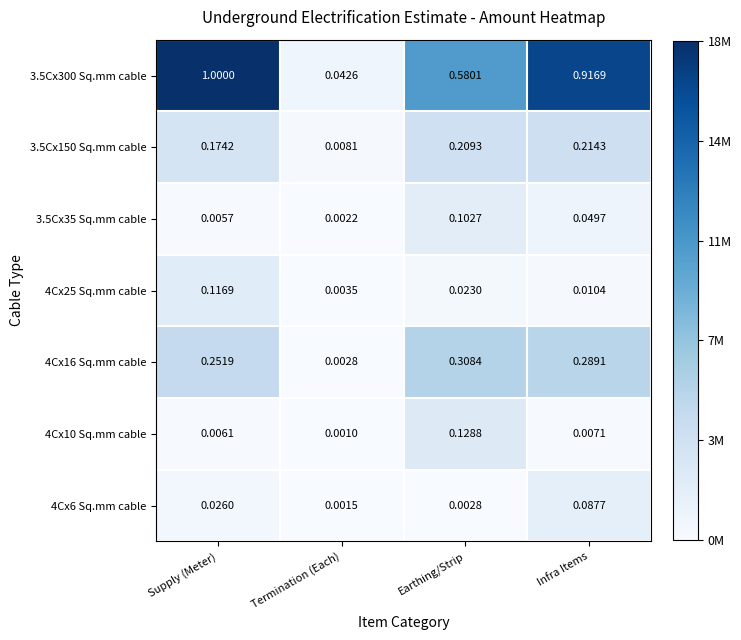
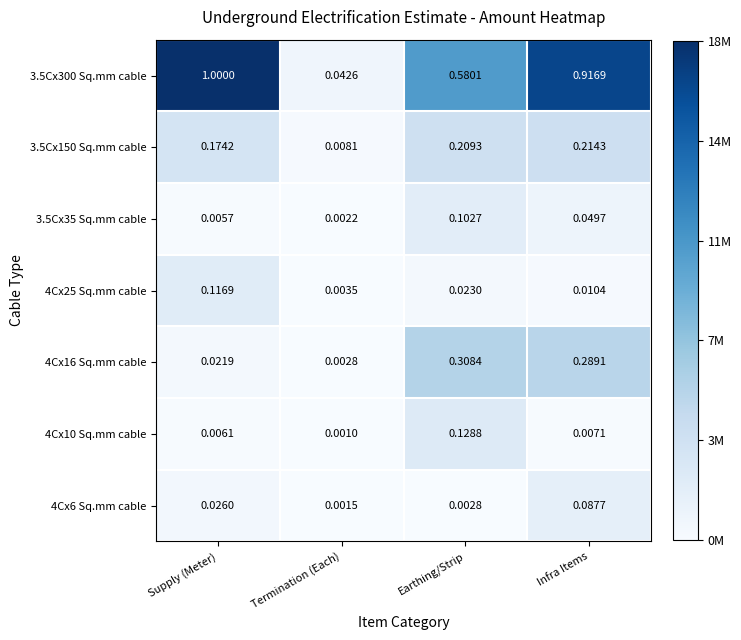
  {
    "3.5Cx300 Sq.mm cable": {
      "Supply (Meter)": 1.0000,
      "Termination (Each)": 0.0426,
      "Earthing/Strip": 0.5801,
      "Infra Items": 0.9169
    },
    "3.5Cx150 Sq.mm cable": {
      "Supply (Meter)": 0.1742,
      "Termination (Each)": 0.0081,
      "Earthing/Strip": 0.2093,
      "Infra Items": 0.2143
    },
    "3.5Cx35 Sq.mm cable": {
      "Supply (Meter)": 0.0057,
      "Termination (Each)": 0.0022,
      "Earthing/Strip": 0.1027,
      "Infra Items": 0.0497
    },
    "4Cx25 Sq.mm cable": {
      "Supply (Meter)": 0.1169,
      "Termination (Each)": 0.0035,
      "Earthing/Strip": 0.0230,
      "Infra Items": 0.0104
    },
    "4Cx16 Sq.mm cable": {
-     "Supply (Meter)": 0.2519,
+     "Supply (Meter)": 0.0219,
      "Termination (Each)": 0.0028,
      "Earthing/Strip": 0.3084,
      "Infra Items": 0.2891
    },
    "4Cx10 Sq.mm cable": {
      "Supply (Meter)": 0.0061,
      "Termination (Each)": 0.0010,
      "Earthing/Strip": 0.1288,
      "Infra Items": 0.0071
    },
    "4Cx6 Sq.mm cable": {
      "Supply (Meter)": 0.0260,
      "Termination (Each)": 0.0015,
      "Earthing/Strip": 0.0028,
      "Infra Items": 0.0877
    }
  }
